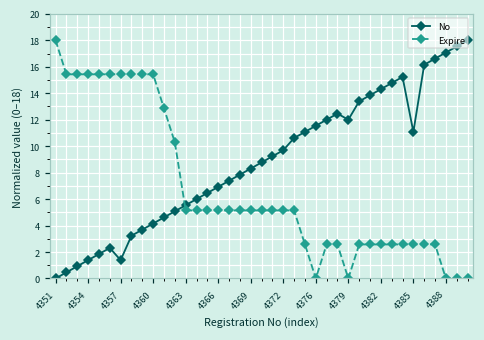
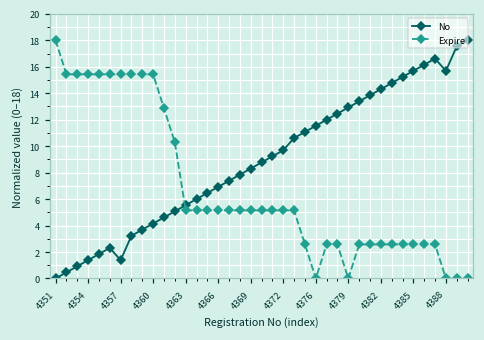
  {
    "No": {
      "4351": 0.0,
      "4354": 1.4,
      "4357": 1.4,
      "4360": 4.2,
      "4363": 5.5,
      "4366": 6.9,
      "4369": 8.3,
      "4372": 9.7,
      "4376": 11.5,
-     "4379": 12.0,
+     "4379": 12.9,
      "4382": 14.3,
-     "4385": 11.1,
-     "4388": 17.1
+     "4385": 15.7,
+     "4388": 15.7
    },
    "Expire": {
      "4351": 18.0,
      "4354": 15.4,
      "4357": 15.4,
      "4360": 15.4,
      "4363": 5.1,
      "4366": 5.1,
      "4369": 5.1,
      "4372": 5.1,
      "4376": 0.0,
      "4379": 0.0,
      "4382": 2.6,
      "4385": 2.6,
      "4388": 0.0
    }
  }
